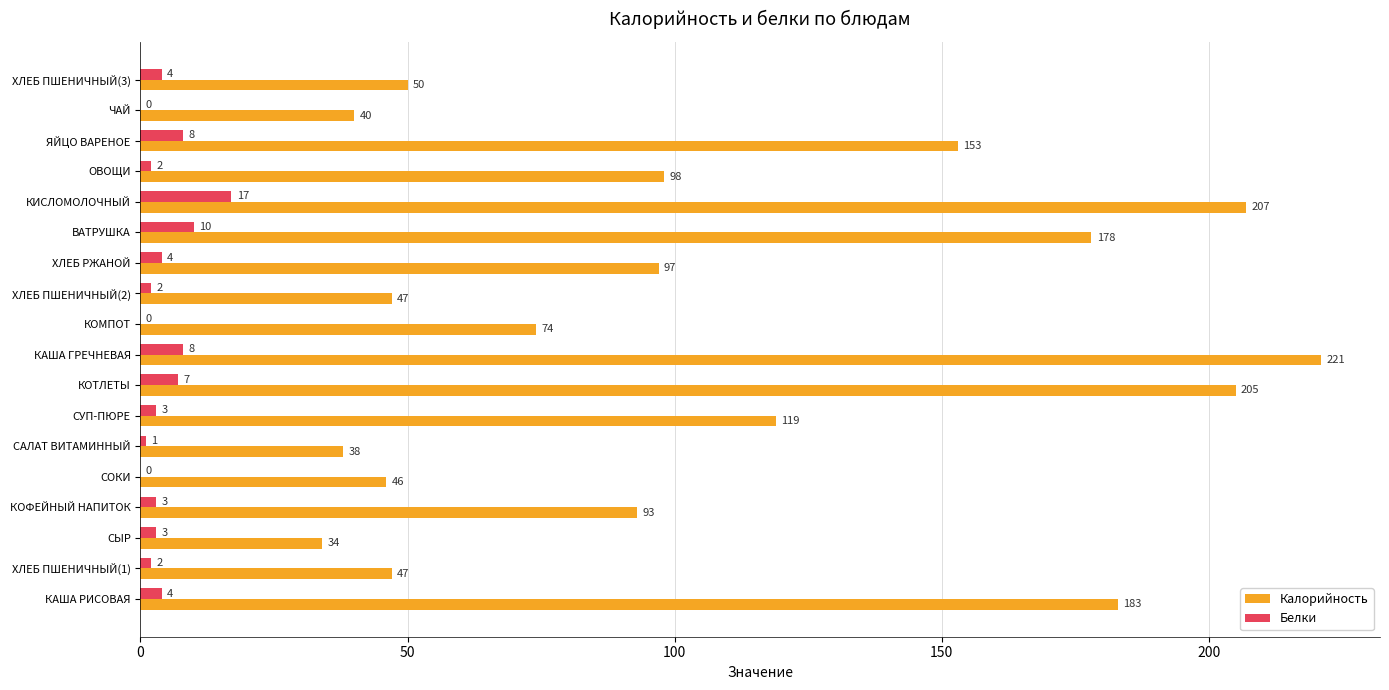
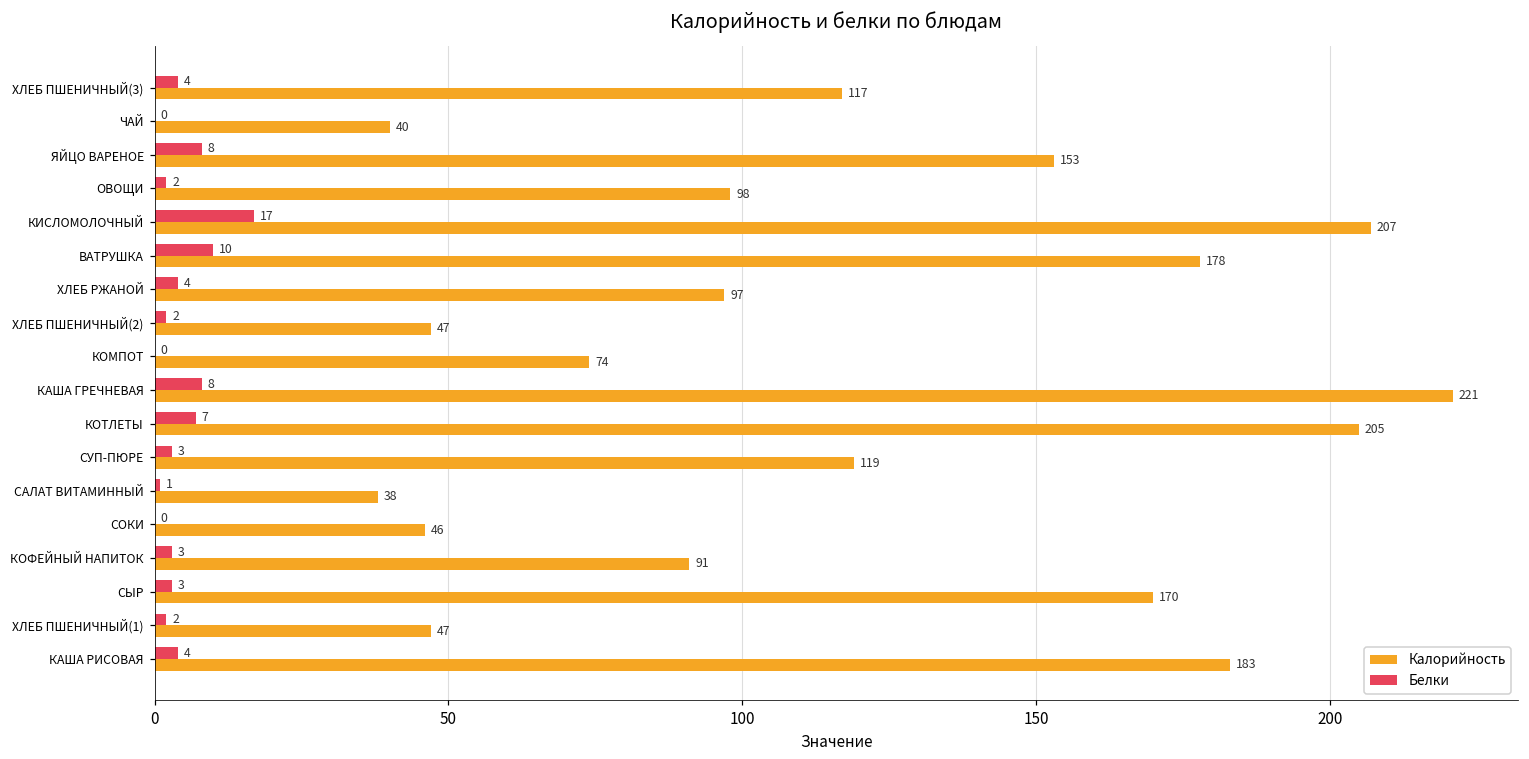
  {
    "Калорийность": {
-     "ХЛЕБ ПШЕНИЧНЫЙ(3)": 50,
+     "ХЛЕБ ПШЕНИЧНЫЙ(3)": 117,
      "ЧАЙ": 40,
      "ЯЙЦО ВАРЕНОЕ": 153,
      "ОВОЩИ": 98,
      "КИСЛОМОЛОЧНЫЙ": 207,
      "ВАТРУШКА": 178,
      "ХЛЕБ РЖАНОЙ": 97,
      "ХЛЕБ ПШЕНИЧНЫЙ(2)": 47,
      "КОМПОТ": 74,
      "КАША ГРЕЧНЕВАЯ": 221,
      "КОТЛЕТЫ": 205,
      "СУП-ПЮРЕ": 119,
      "САЛАТ ВИТАМИННЫЙ": 38,
      "СОКИ": 46,
-     "КОФЕЙНЫЙ НАПИТОК": 93,
-     "СЫР": 34,
+     "КОФЕЙНЫЙ НАПИТОК": 91,
+     "СЫР": 170,
      "ХЛЕБ ПШЕНИЧНЫЙ(1)": 47,
      "КАША РИСОВАЯ": 183
    },
    "Белки": {
      "ХЛЕБ ПШЕНИЧНЫЙ(3)": 4,
      "ЧАЙ": 0,
      "ЯЙЦО ВАРЕНОЕ": 8,
      "ОВОЩИ": 2,
      "КИСЛОМОЛОЧНЫЙ": 17,
      "ВАТРУШКА": 10,
      "ХЛЕБ РЖАНОЙ": 4,
      "ХЛЕБ ПШЕНИЧНЫЙ(2)": 2,
      "КОМПОТ": 0,
      "КАША ГРЕЧНЕВАЯ": 8,
      "КОТЛЕТЫ": 7,
      "СУП-ПЮРЕ": 3,
      "САЛАТ ВИТАМИННЫЙ": 1,
      "СОКИ": 0,
      "КОФЕЙНЫЙ НАПИТОК": 3,
      "СЫР": 3,
      "ХЛЕБ ПШЕНИЧНЫЙ(1)": 2,
      "КАША РИСОВАЯ": 4
    }
  }
